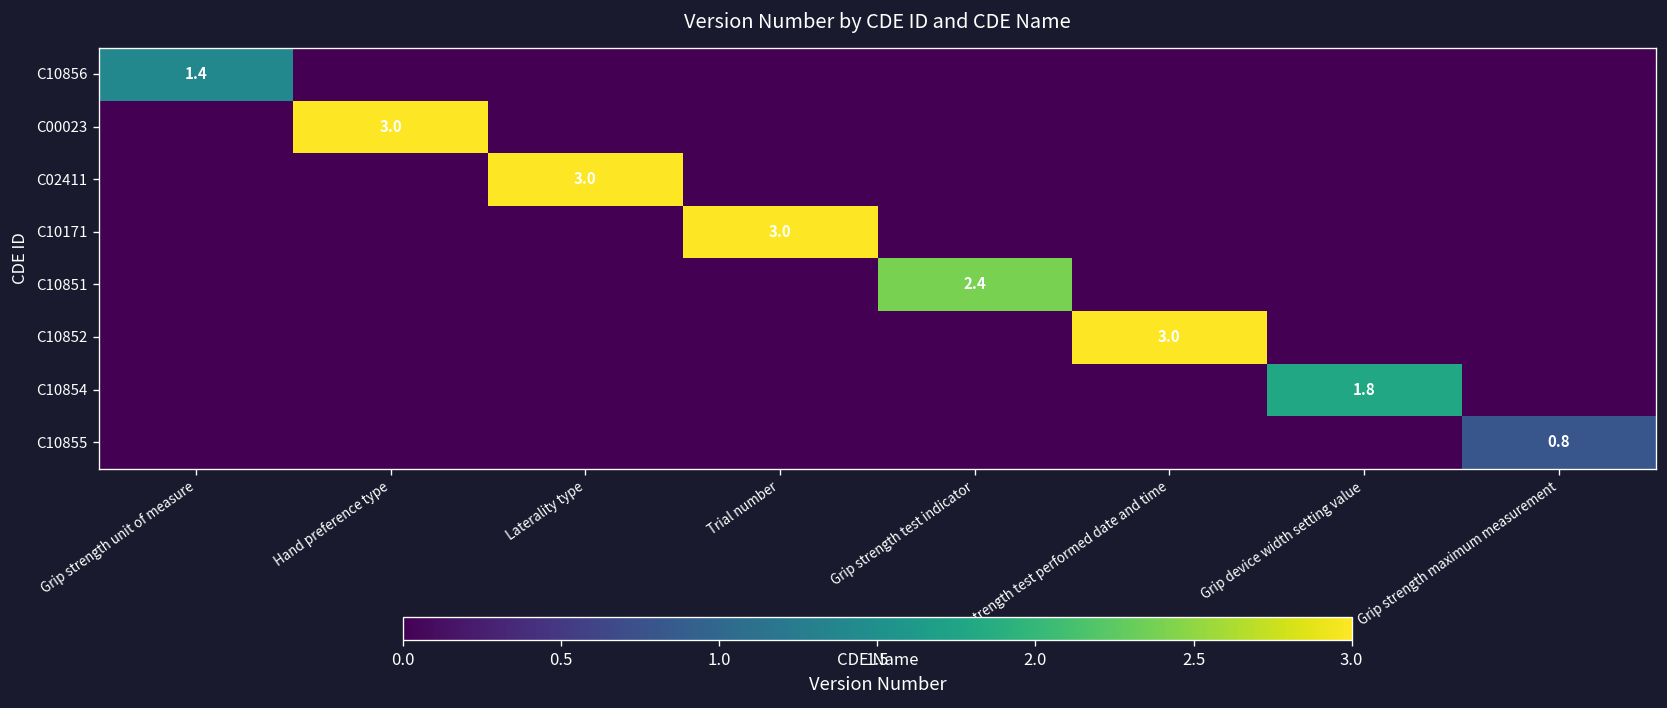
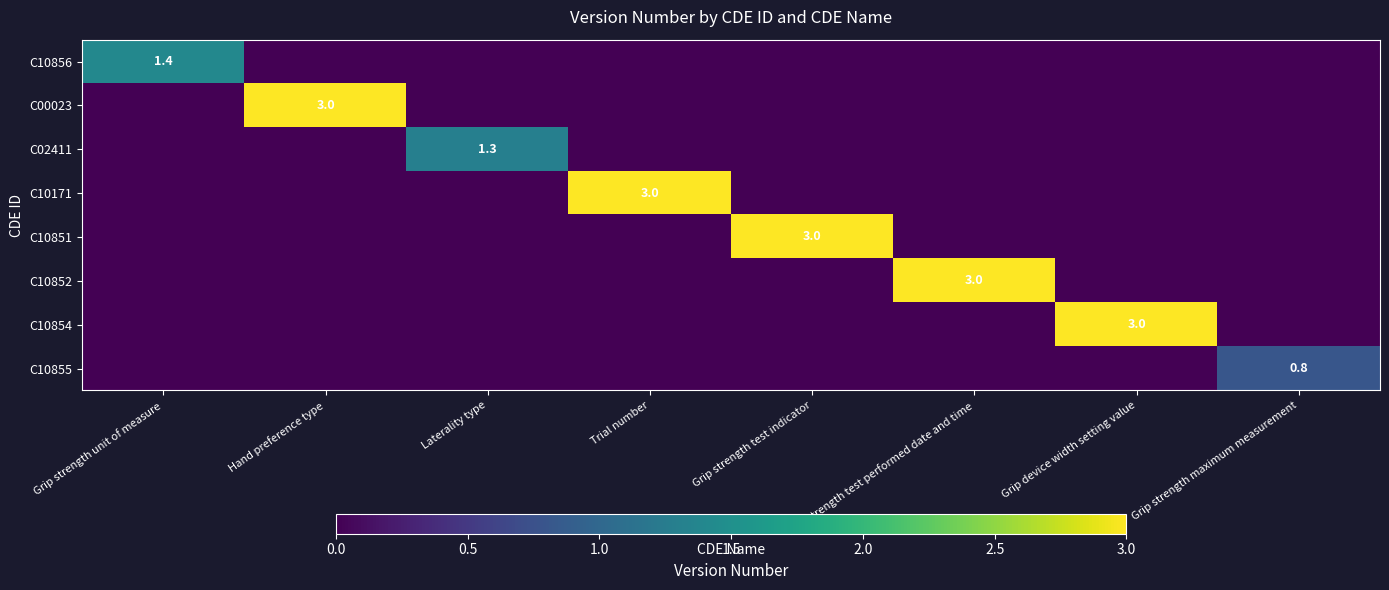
  {
    "C10856": {
      "Grip strength unit of measure": 1.4
    },
    "C00023": {
      "Hand preference type": 3.0
    },
    "C02411": {
-     "Laterality type": 3.0
+     "Laterality type": 1.3
    },
    "C10171": {
      "Trial number": 3.0
    },
    "C10851": {
-     "Grip strength test indicator": 2.4
+     "Grip strength test indicator": 3.0
    },
    "C10852": {
      "Grip strength test performed date and time": 3.0
    },
    "C10854": {
-     "Grip device width setting value": 1.8
+     "Grip device width setting value": 3.0
    },
    "C10855": {
      "Grip strength maximum measurement": 0.8
    }
  }
